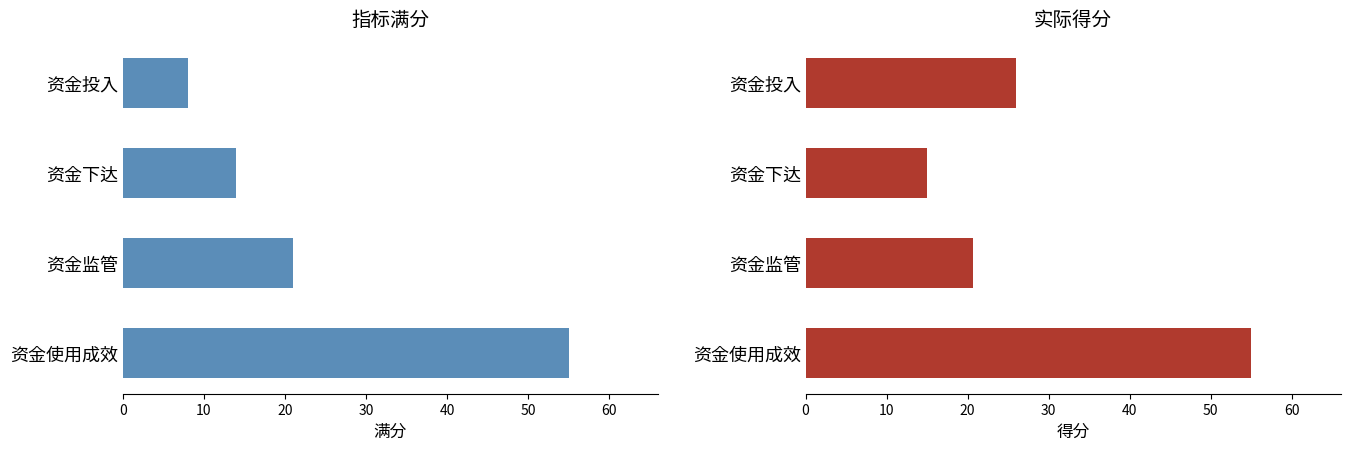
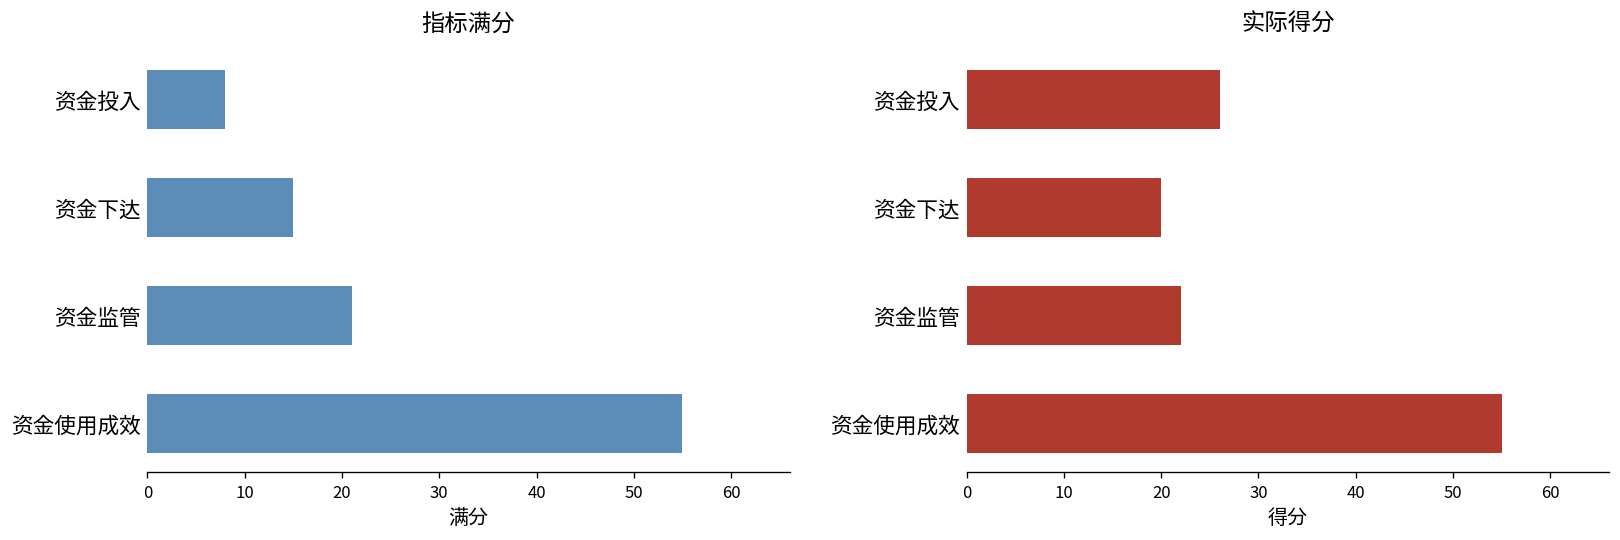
  {
    "指标满分": {
      "资金投入": 8,
-     "资金下达": 14,
+     "资金下达": 15,
      "资金监管": 21,
      "资金使用成效": 55
    },
    "实际得分": {
      "资金投入": 26,
-     "资金下达": 15,
-     "资金监管": 21,
+     "资金下达": 20,
+     "资金监管": 22,
      "资金使用成效": 55
    }
  }
